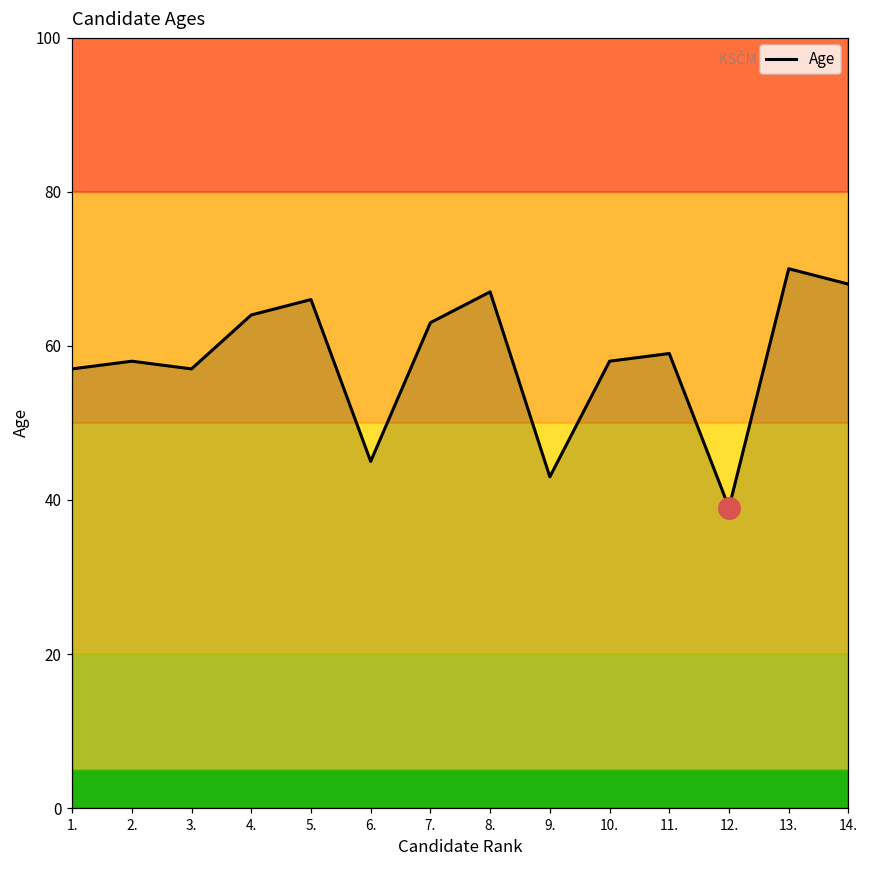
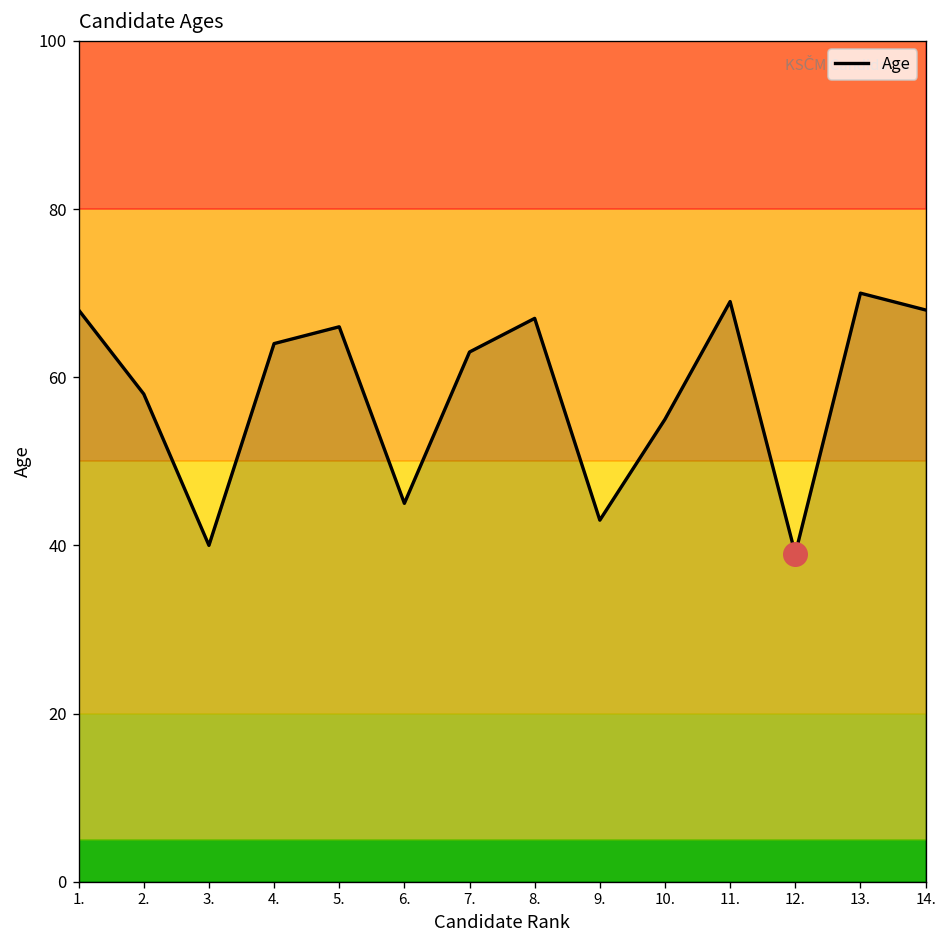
  {
    "Age": {
-     "1.": 57,
+     "1.": 68,
      "2.": 58,
-     "3.": 57,
+     "3.": 40,
      "4.": 64,
      "5.": 66,
      "6.": 45,
      "7.": 63,
      "8.": 67,
      "9.": 43,
-     "10.": 58,
-     "11.": 59,
+     "10.": 55,
+     "11.": 69,
      "13.": 70,
      "14.": 68
    }
  }
